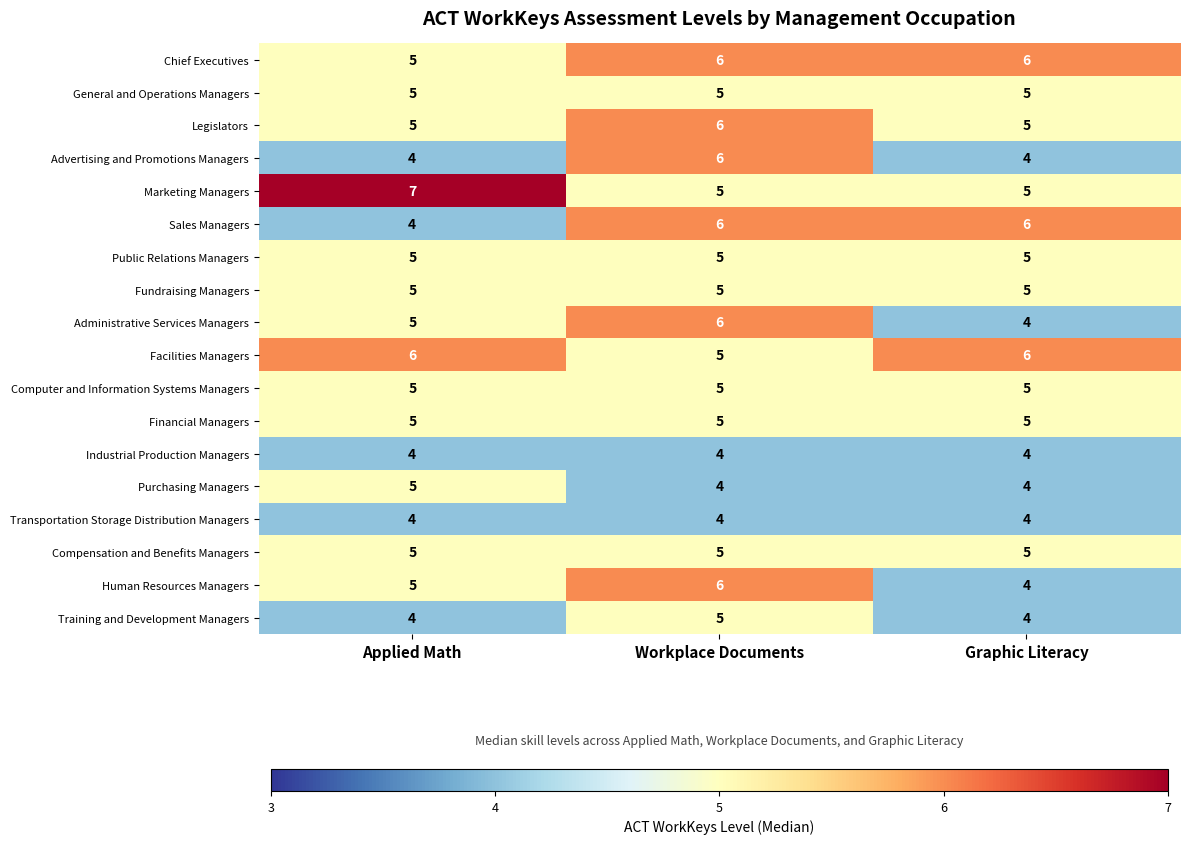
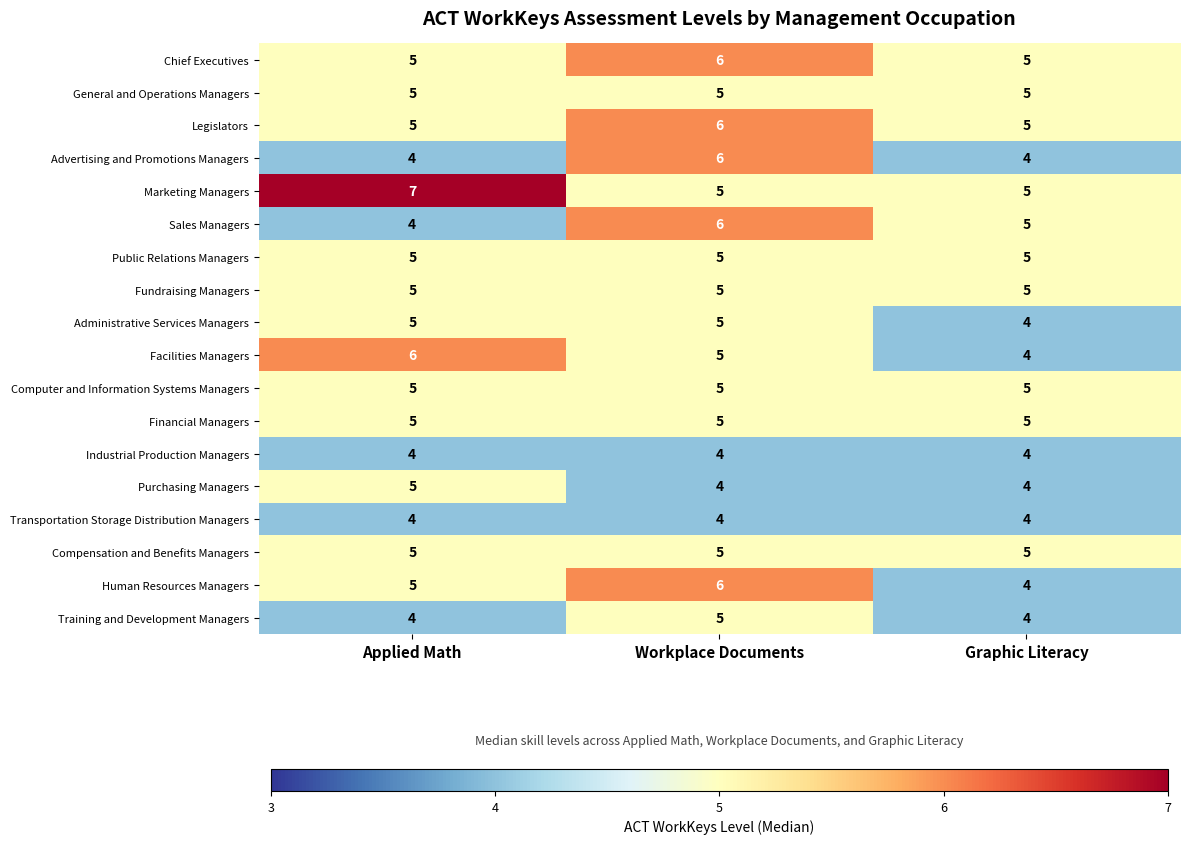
  {
    "Chief Executives": {
      "Applied Math": 5,
      "Workplace Documents": 6,
-     "Graphic Literacy": 6
+     "Graphic Literacy": 5
    },
    "General and Operations Managers": {
      "Applied Math": 5,
      "Workplace Documents": 5,
      "Graphic Literacy": 5
    },
    "Legislators": {
      "Applied Math": 5,
      "Workplace Documents": 6,
      "Graphic Literacy": 5
    },
    "Advertising and Promotions Managers": {
      "Applied Math": 4,
      "Workplace Documents": 6,
      "Graphic Literacy": 4
    },
    "Marketing Managers": {
      "Applied Math": 7,
      "Workplace Documents": 5,
      "Graphic Literacy": 5
    },
    "Sales Managers": {
      "Applied Math": 4,
      "Workplace Documents": 6,
-     "Graphic Literacy": 6
+     "Graphic Literacy": 5
    },
    "Public Relations Managers": {
      "Applied Math": 5,
      "Workplace Documents": 5,
      "Graphic Literacy": 5
    },
    "Fundraising Managers": {
      "Applied Math": 5,
      "Workplace Documents": 5,
      "Graphic Literacy": 5
    },
    "Administrative Services Managers": {
      "Applied Math": 5,
-     "Workplace Documents": 6,
+     "Workplace Documents": 5,
      "Graphic Literacy": 4
    },
    "Facilities Managers": {
      "Applied Math": 6,
      "Workplace Documents": 5,
-     "Graphic Literacy": 6
+     "Graphic Literacy": 4
    },
    "Computer and Information Systems Managers": {
      "Applied Math": 5,
      "Workplace Documents": 5,
      "Graphic Literacy": 5
    },
    "Financial Managers": {
      "Applied Math": 5,
      "Workplace Documents": 5,
      "Graphic Literacy": 5
    },
    "Industrial Production Managers": {
      "Applied Math": 4,
      "Workplace Documents": 4,
      "Graphic Literacy": 4
    },
    "Purchasing Managers": {
      "Applied Math": 5,
      "Workplace Documents": 4,
      "Graphic Literacy": 4
    },
    "Transportation Storage Distribution Managers": {
      "Applied Math": 4,
      "Workplace Documents": 4,
      "Graphic Literacy": 4
    },
    "Compensation and Benefits Managers": {
      "Applied Math": 5,
      "Workplace Documents": 5,
      "Graphic Literacy": 5
    },
    "Human Resources Managers": {
      "Applied Math": 5,
      "Workplace Documents": 6,
      "Graphic Literacy": 4
    },
    "Training and Development Managers": {
      "Applied Math": 4,
      "Workplace Documents": 5,
      "Graphic Literacy": 4
    }
  }
